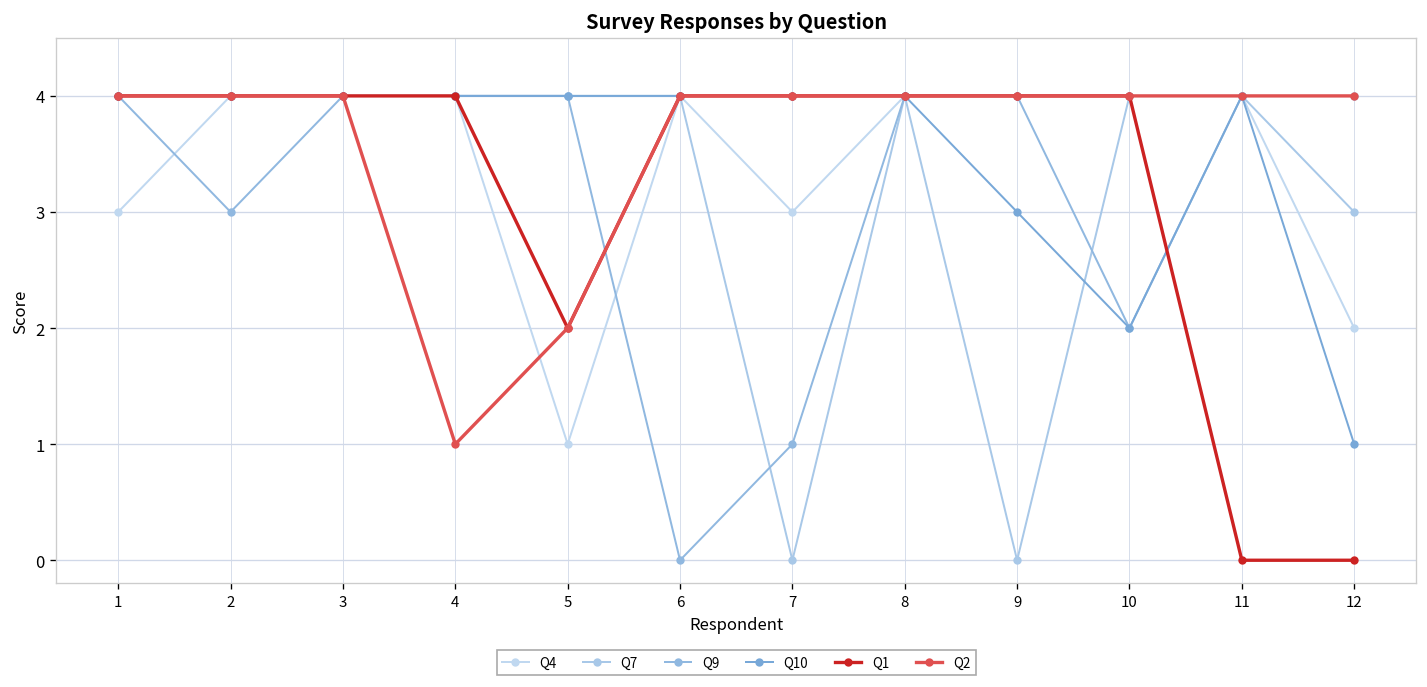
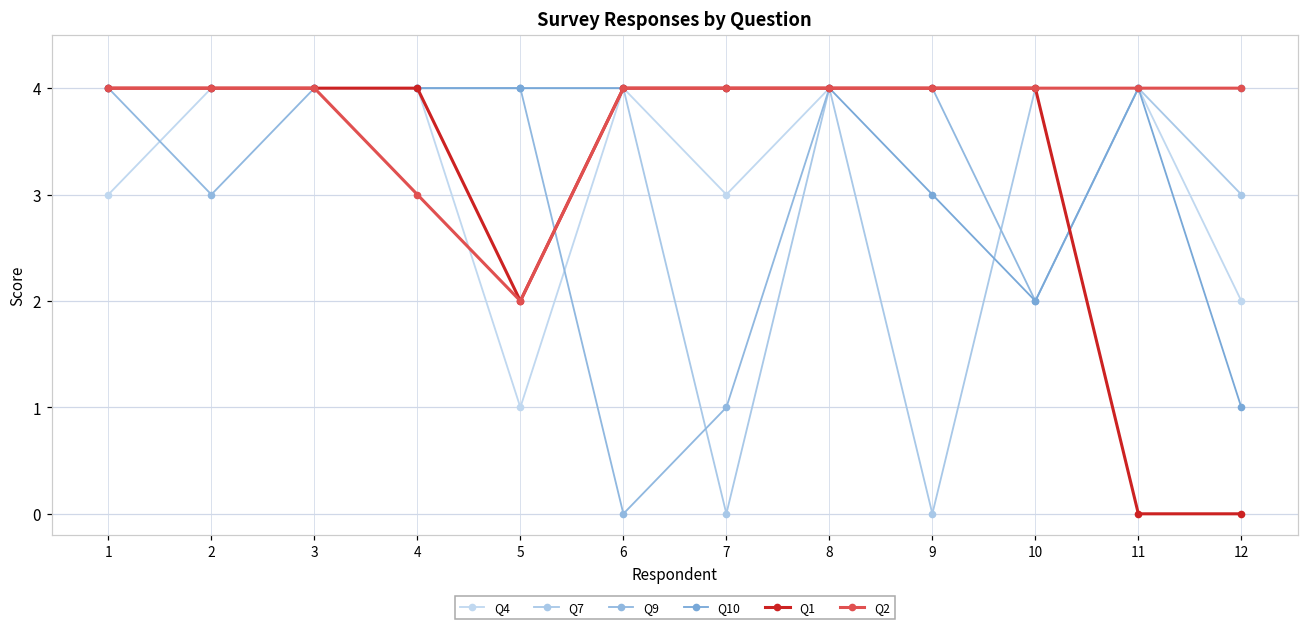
  {
    "Q1": {
      "11": 0,
      "12": 0
    },
    "Q2": {
-     "4": 1
+     "4": 3
    }
  }
